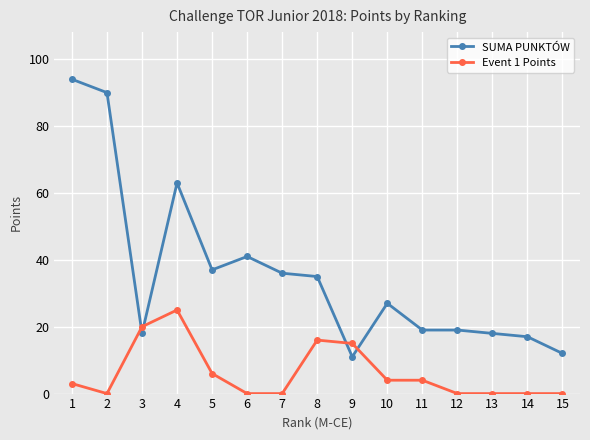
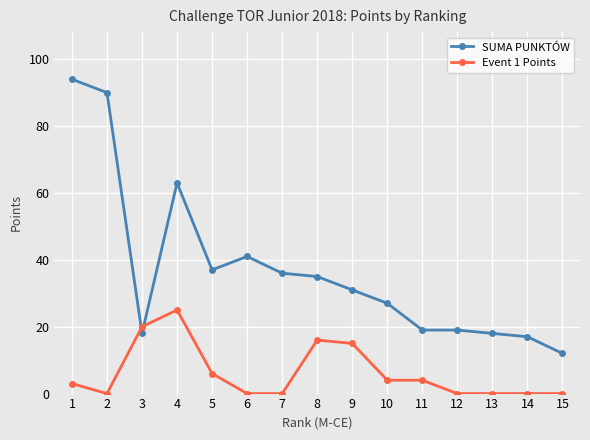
  {
    "SUMA PUNKTÓW": {
      "1": 94,
      "2": 90,
      "3": 18,
      "4": 63,
      "5": 37,
      "6": 41,
      "7": 36,
      "8": 35,
-     "9": 11,
+     "9": 31,
      "10": 27,
      "11": 19,
      "12": 19,
      "13": 18,
      "14": 17,
      "15": 12
    },
    "Event 1 Points": {
      "1": 3,
      "2": 0,
      "3": 20,
      "4": 25,
      "5": 6,
      "6": 0,
      "7": 0,
      "8": 16,
      "9": 15,
      "10": 4,
      "11": 4,
      "12": 0,
      "13": 0,
      "14": 0,
      "15": 0
    }
  }
